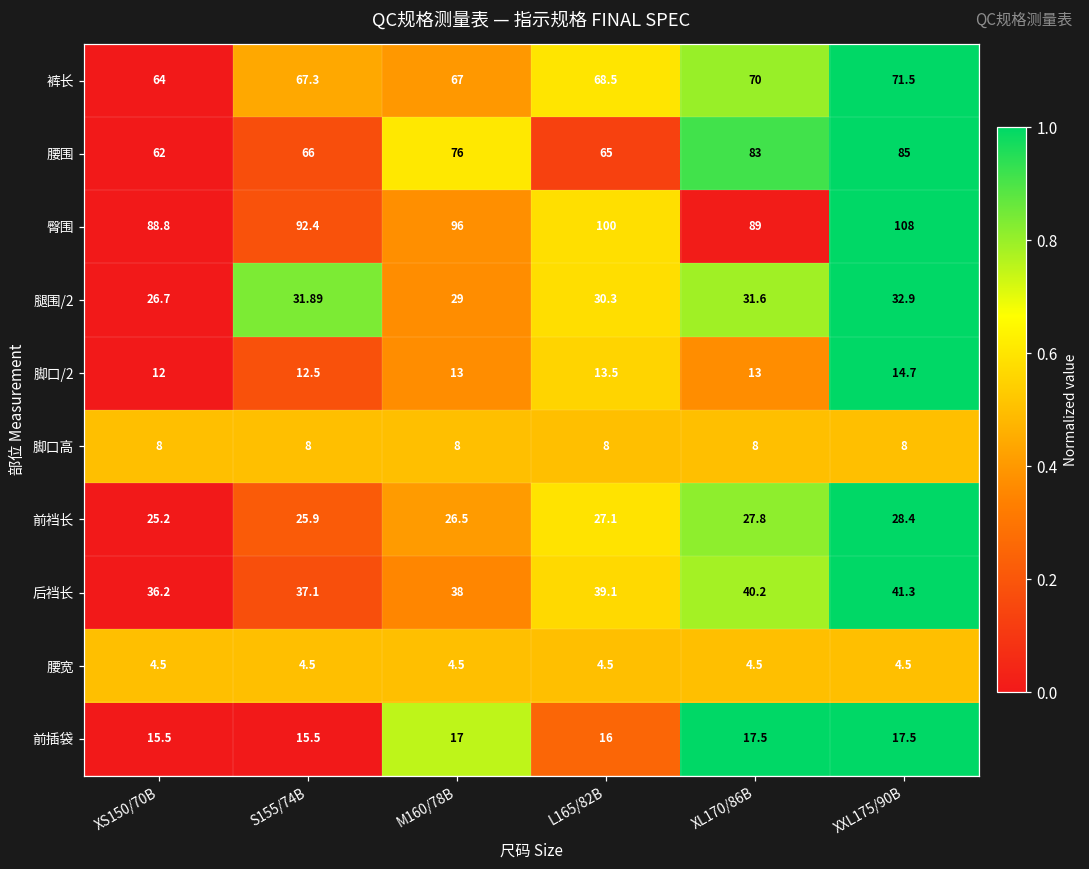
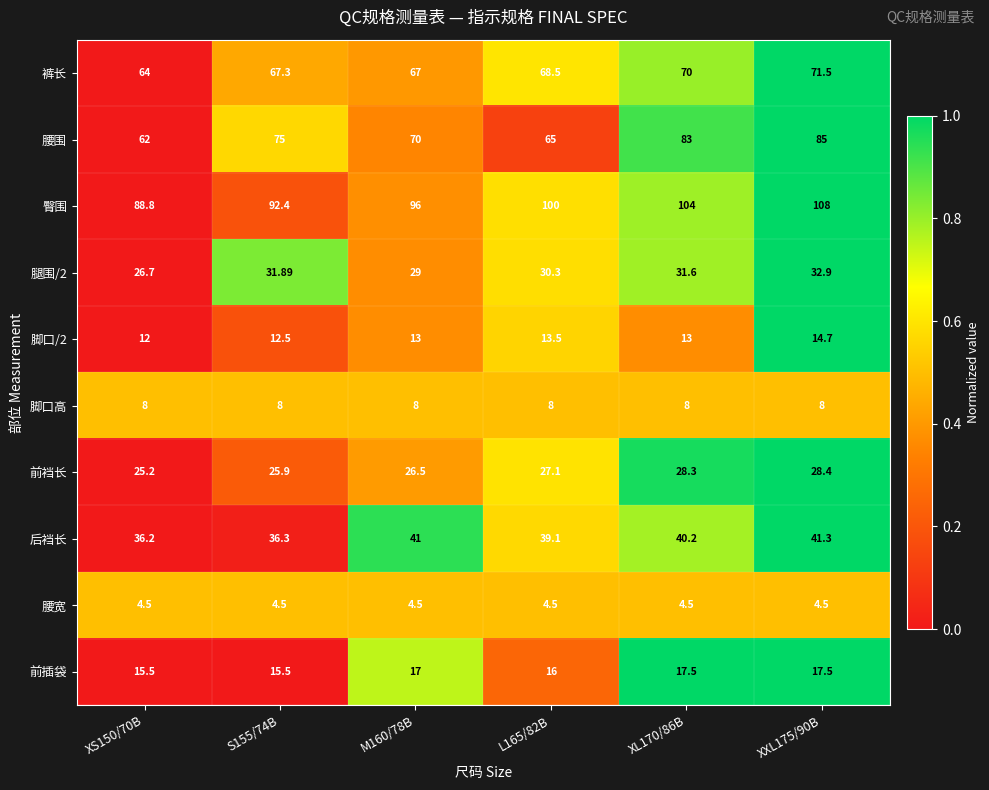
  {
    "裤长": {
      "XS150/70B": 64,
      "S155/74B": 67.3,
      "M160/78B": 67,
      "L165/82B": 68.5,
      "XL170/86B": 70,
      "XXL175/90B": 71.5
    },
    "腰围": {
      "XS150/70B": 62,
-     "S155/74B": 66,
-     "M160/78B": 76,
+     "S155/74B": 75,
+     "M160/78B": 70,
      "L165/82B": 65,
      "XL170/86B": 83,
      "XXL175/90B": 85
    },
    "臀围": {
      "XS150/70B": 88.8,
      "S155/74B": 92.4,
      "M160/78B": 96,
      "L165/82B": 100,
-     "XL170/86B": 89,
+     "XL170/86B": 104,
      "XXL175/90B": 108
    },
    "腿围/2": {
      "XS150/70B": 26.7,
      "S155/74B": 31.89,
      "M160/78B": 29,
      "L165/82B": 30.3,
      "XL170/86B": 31.6,
      "XXL175/90B": 32.9
    },
    "脚口/2": {
      "XS150/70B": 12,
      "S155/74B": 12.5,
      "M160/78B": 13,
      "L165/82B": 13.5,
      "XL170/86B": 13,
      "XXL175/90B": 14.7
    },
    "脚口高": {
      "XS150/70B": 8,
      "S155/74B": 8,
      "M160/78B": 8,
      "L165/82B": 8,
      "XL170/86B": 8,
      "XXL175/90B": 8
    },
    "前裆长": {
      "XS150/70B": 25.2,
      "S155/74B": 25.9,
      "M160/78B": 26.5,
      "L165/82B": 27.1,
-     "XL170/86B": 27.8,
+     "XL170/86B": 28.3,
      "XXL175/90B": 28.4
    },
    "后裆长": {
      "XS150/70B": 36.2,
-     "S155/74B": 37.1,
-     "M160/78B": 38,
+     "S155/74B": 36.3,
+     "M160/78B": 41,
      "L165/82B": 39.1,
      "XL170/86B": 40.2,
      "XXL175/90B": 41.3
    },
    "腰宽": {
      "XS150/70B": 4.5,
      "S155/74B": 4.5,
      "M160/78B": 4.5,
      "L165/82B": 4.5,
      "XL170/86B": 4.5,
      "XXL175/90B": 4.5
    },
    "前插袋": {
      "XS150/70B": 15.5,
      "S155/74B": 15.5,
      "M160/78B": 17,
      "L165/82B": 16,
      "XL170/86B": 17.5,
      "XXL175/90B": 17.5
    }
  }
